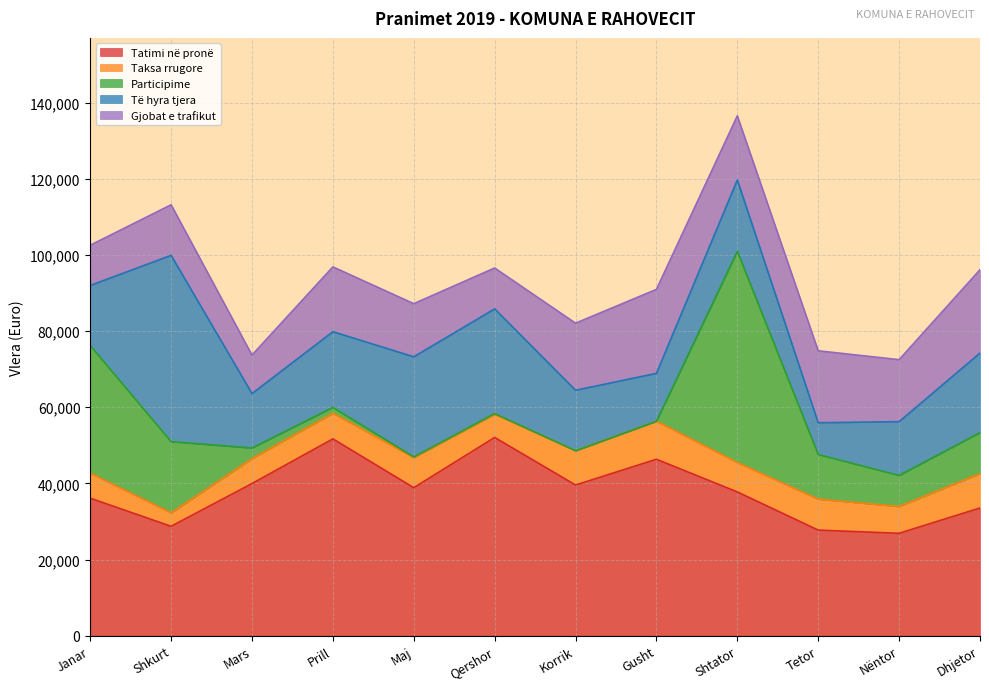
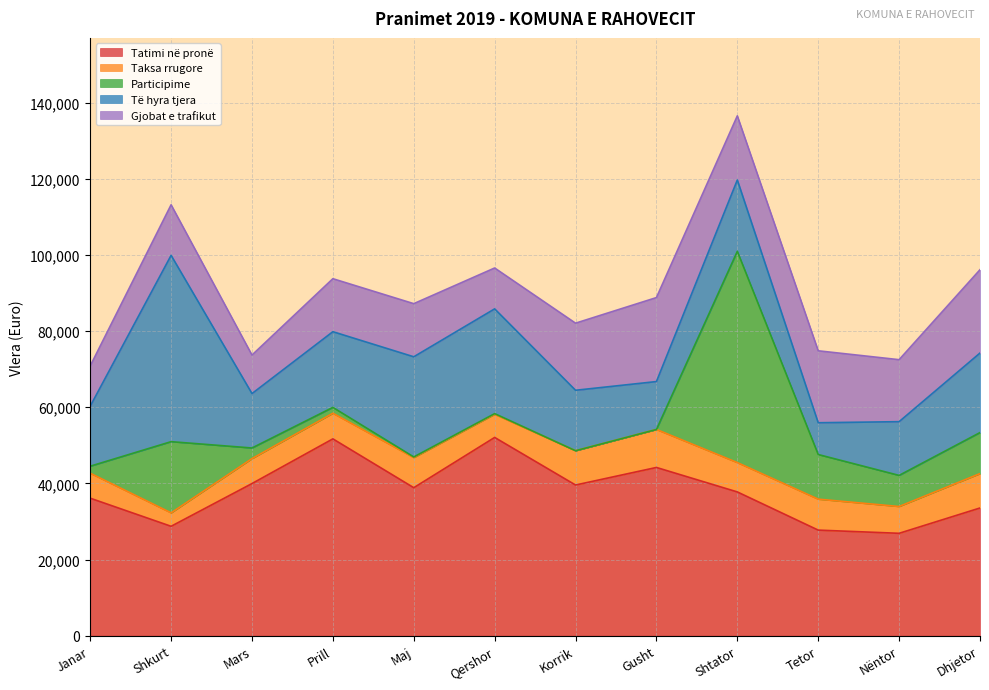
  {
    "Tatimi në pronë": {
      "Janar": "36,000",
      "Shkurt": "29,000",
      "Mars": "40,000",
      "Prill": "52,000",
      "Maj": "39,000",
      "Qershor": "52,000",
      "Korrik": "40,000",
-     "Gusht": "46,000",
+     "Gusht": "44,000",
      "Shtator": "38,000",
      "Tetor": "28,000",
      "Nëntor": "27,000",
      "Dhjetor": "34,000"
    },
    "Taksa rrugore": {
      "Janar": "7,000",
      "Shkurt": "4,000",
      "Mars": "7,000",
      "Prill": "7,000",
      "Shtator": "8,000",
      "Tetor": "8,000",
      "Nëntor": "7,000",
      "Dhjetor": "9,000"
    },
    "Participime": {
-     "Janar": "34,000",
+     "Janar": "2,000",
      "Shkurt": "19,000",
      "Mars": "3,000",
      "Prill": "2,000",
      "Shtator": "56,000",
      "Tetor": "12,000",
      "Nëntor": "8,000",
      "Dhjetor": "11,000"
    },
    "Të hyra tjera": {
      "Janar": "16,000",
      "Shkurt": "49,000",
      "Mars": "14,000",
      "Prill": "20,000",
      "Maj": "26,000",
      "Qershor": "28,000",
      "Korrik": "16,000",
      "Gusht": "13,000",
      "Shtator": "19,000",
      "Tetor": "8,000",
      "Nëntor": "14,000",
      "Dhjetor": "21,000"
    },
    "Gjobat e trafikut": {
      "Janar": "11,000",
      "Shkurt": "13,000",
      "Mars": "10,000",
-     "Prill": "17,000",
+     "Prill": "14,000",
      "Maj": "14,000",
      "Qershor": "11,000",
      "Korrik": "18,000",
      "Gusht": "22,000",
      "Shtator": "17,000",
      "Tetor": "19,000",
      "Nëntor": "16,000",
      "Dhjetor": "22,000"
    }
  }
